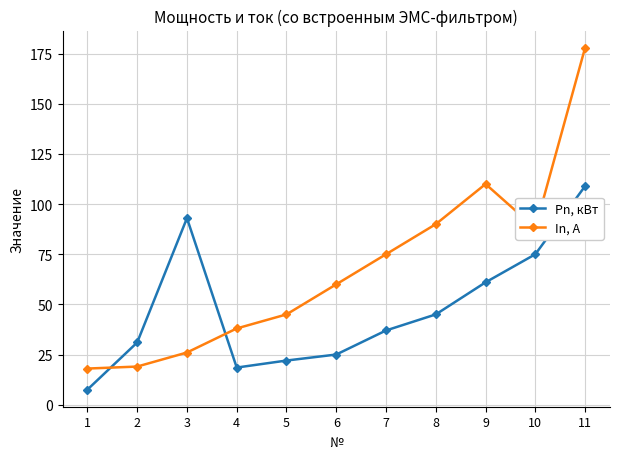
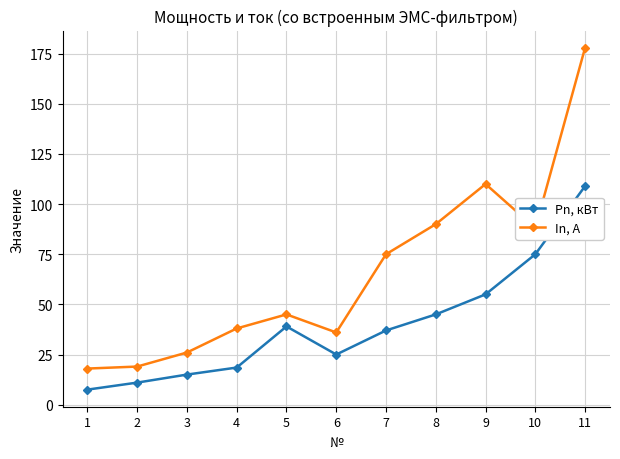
  {
    "Pn, кВт": {
      "1": 8,
-     "2": 31,
-     "3": 93,
+     "2": 11,
+     "3": 15,
      "4": 19,
-     "5": 22,
+     "5": 39,
      "6": 25,
      "7": 37,
      "8": 45,
-     "9": 61,
+     "9": 55,
      "10": 75,
      "11": 109
    },
    "In, А": {
      "1": 18,
      "2": 19,
      "3": 26,
      "4": 38,
      "5": 45,
-     "6": 60,
+     "6": 36,
      "7": 75,
      "8": 90,
      "9": 110,
      "11": 178
    }
  }
